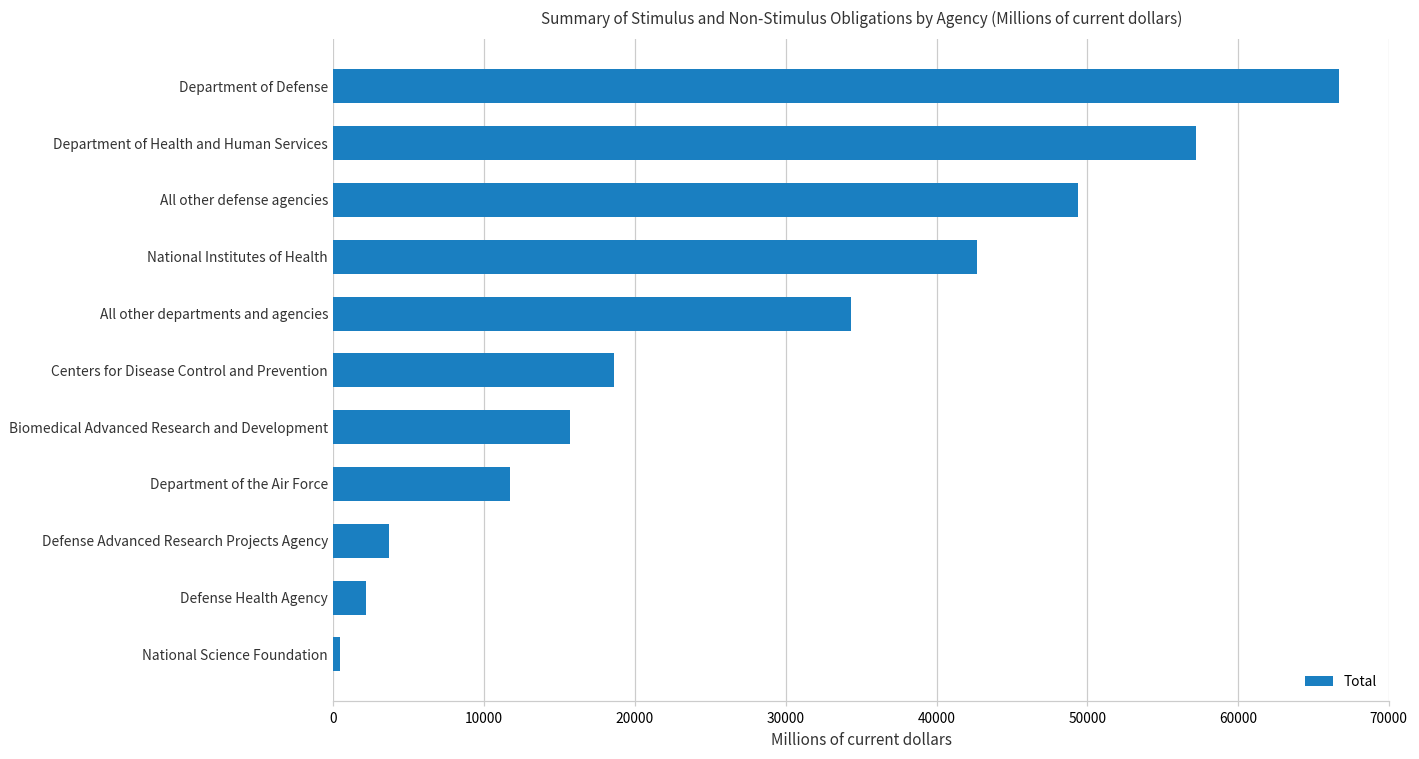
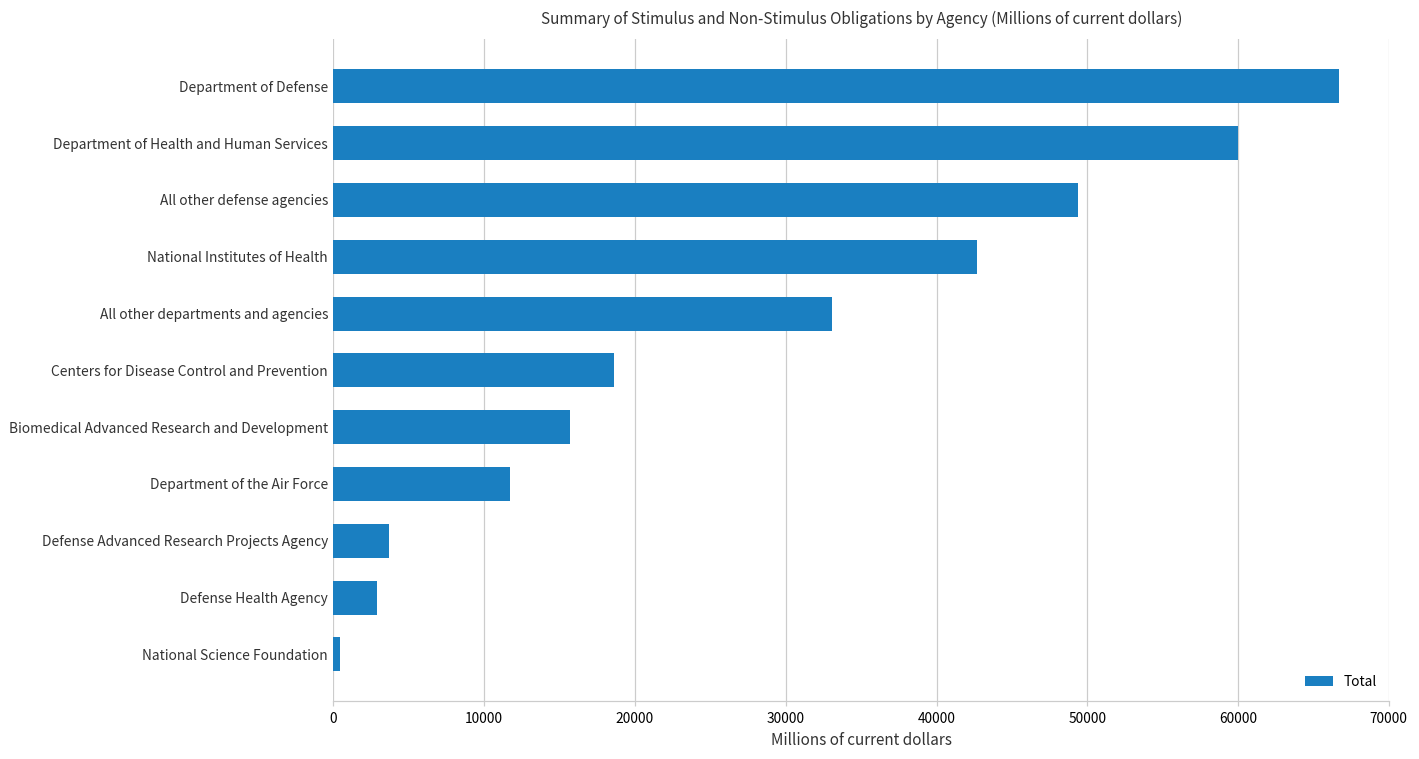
  {
    "Department of Defense": 66700,
-   "Department of Health and Human Services": 57200,
+   "Department of Health and Human Services": 60000,
    "All other defense agencies": 49400,
    "National Institutes of Health": 42700,
-   "All other departments and agencies": 34400,
+   "All other departments and agencies": 33100,
    "Centers for Disease Control and Prevention": 18600,
    "Biomedical Advanced Research and Development": 15700,
    "Department of the Air Force": 11700,
    "Defense Advanced Research Projects Agency": 3700,
-   "Defense Health Agency": 2100,
+   "Defense Health Agency": 2900,
    "National Science Foundation": 400
  }
